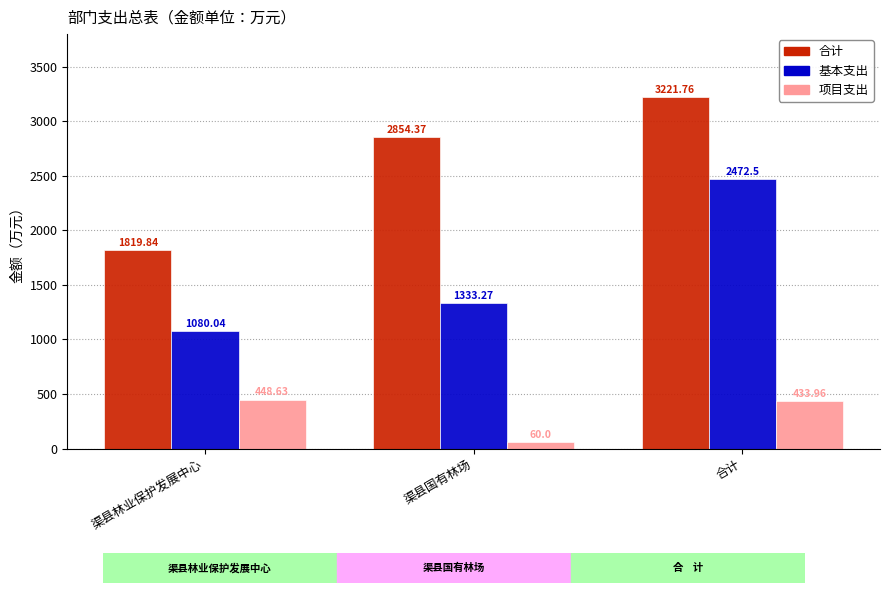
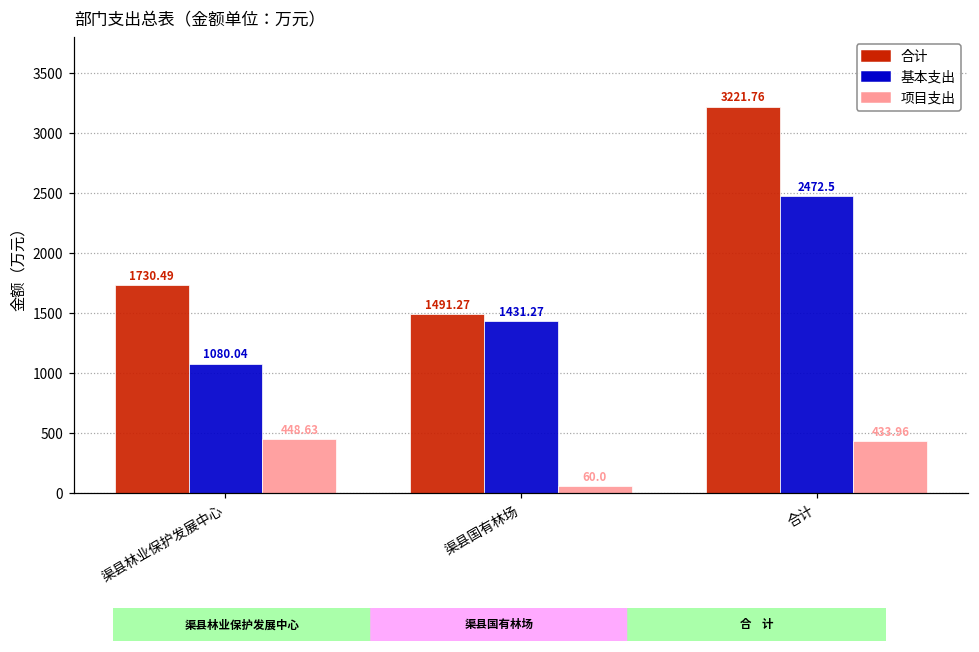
  {
    "合计": {
-     "渠县林业保护发展中心": 1819.84,
-     "渠县国有林场": 2854.37,
+     "渠县林业保护发展中心": 1730.49,
+     "渠县国有林场": 1491.27,
      "合计": 3221.76
    },
    "基本支出": {
      "渠县林业保护发展中心": 1080.04,
-     "渠县国有林场": 1333.27,
+     "渠县国有林场": 1431.27,
      "合计": 2472.5
    },
    "项目支出": {
      "渠县林业保护发展中心": 448.63,
      "渠县国有林场": 60.0,
      "合计": 433.96
    }
  }
